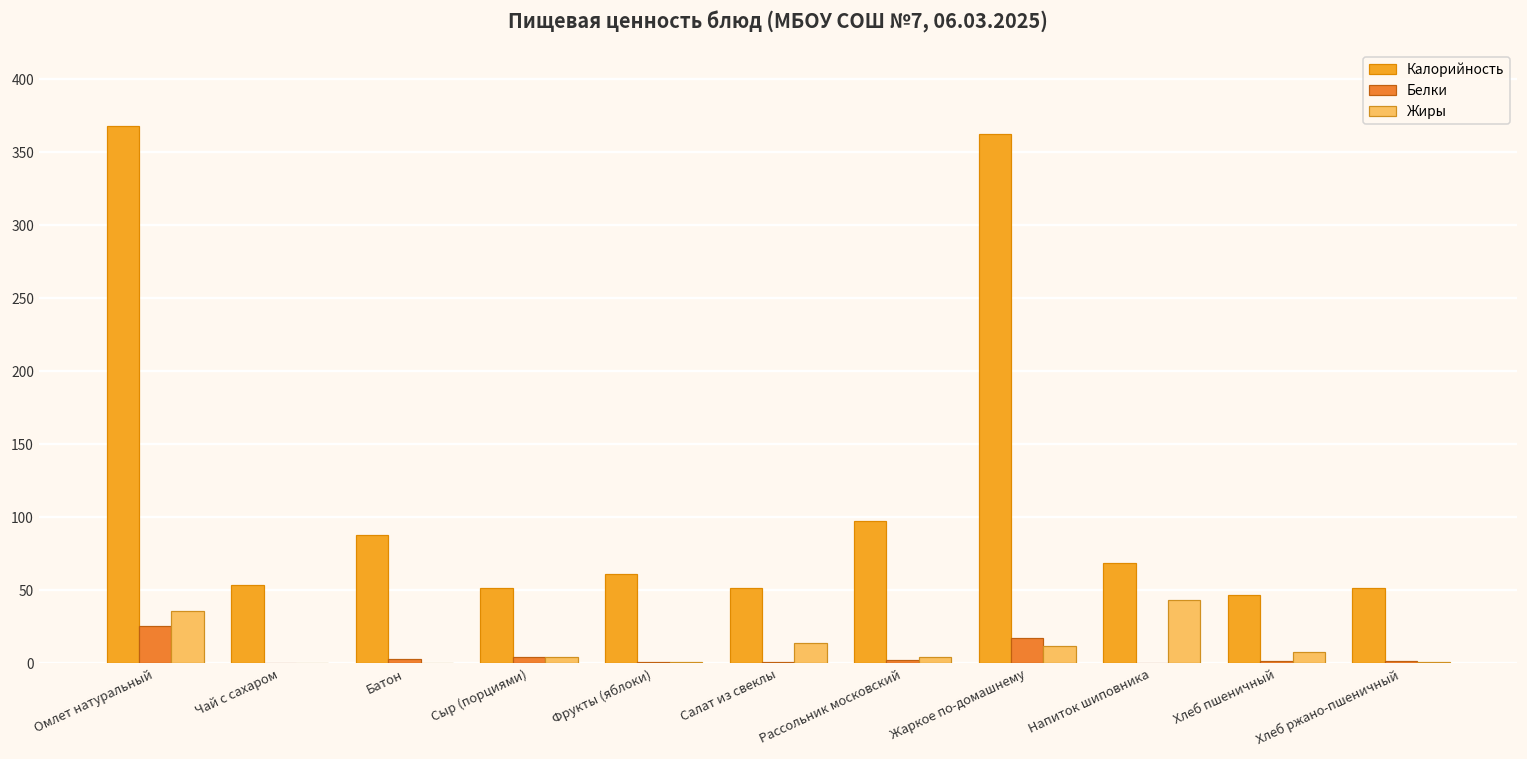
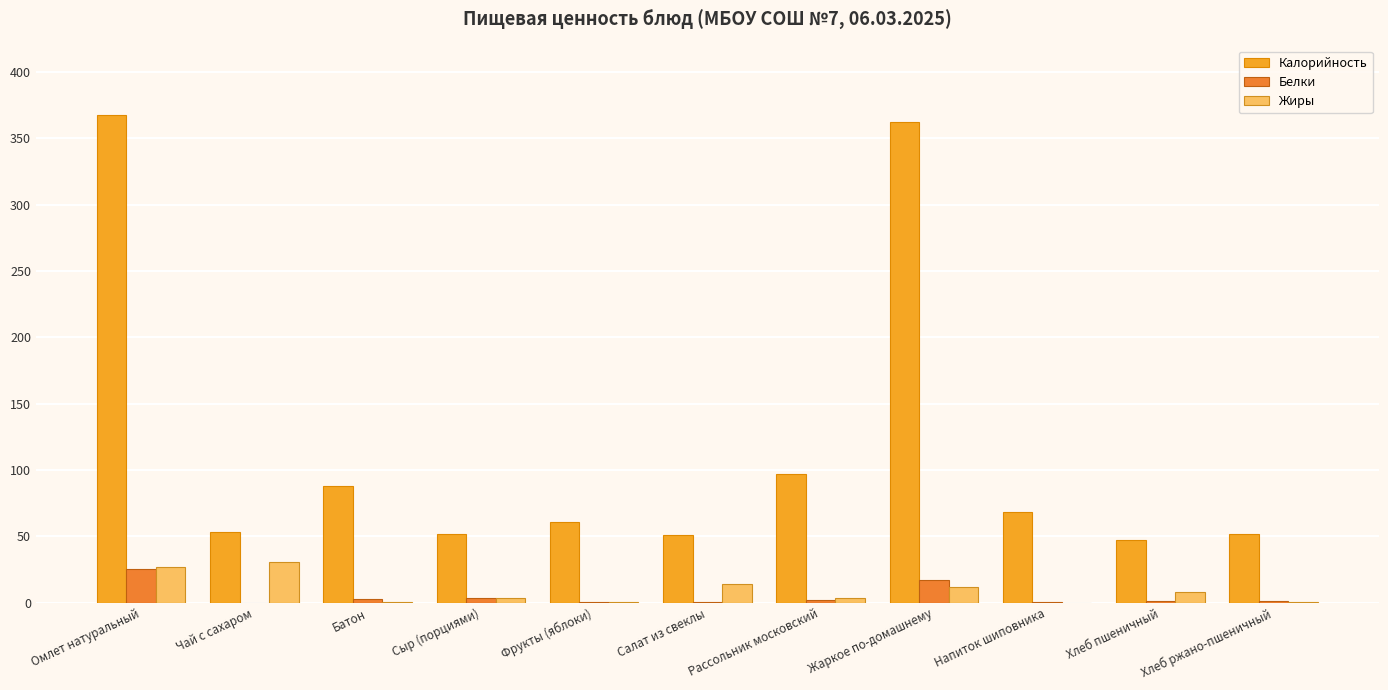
  {
    "Жиры": {
-     "Омлет натуральный": 35,
-     "Чай с сахаром": 0,
+     "Омлет натуральный": 27,
+     "Чай с сахаром": 30,
      "Сыр (порциями)": 4,
      "Салат из свеклы": 14,
      "Рассольник московский": 4,
      "Жаркое по-домашнему": 12,
-     "Напиток шиповника": 43,
+     "Напиток шиповника": 0,
      "Хлеб пшеничный": 8
    }
  }
